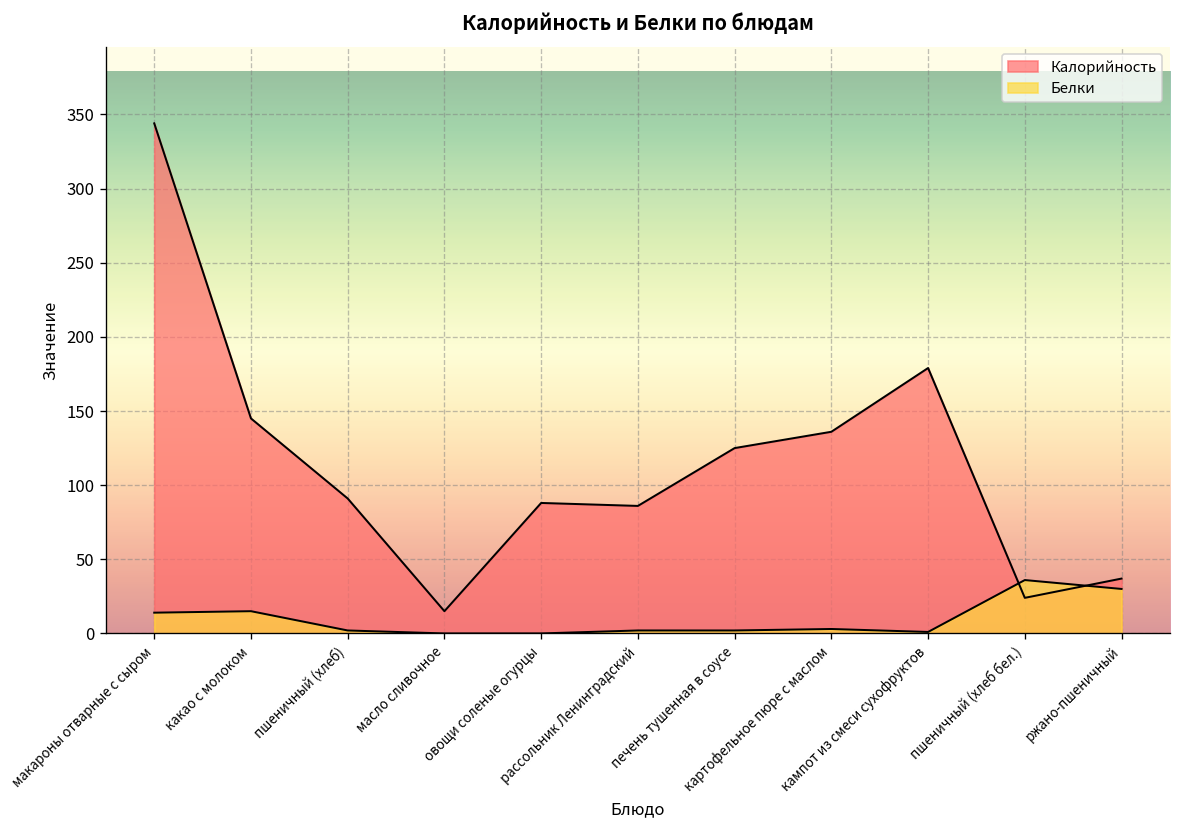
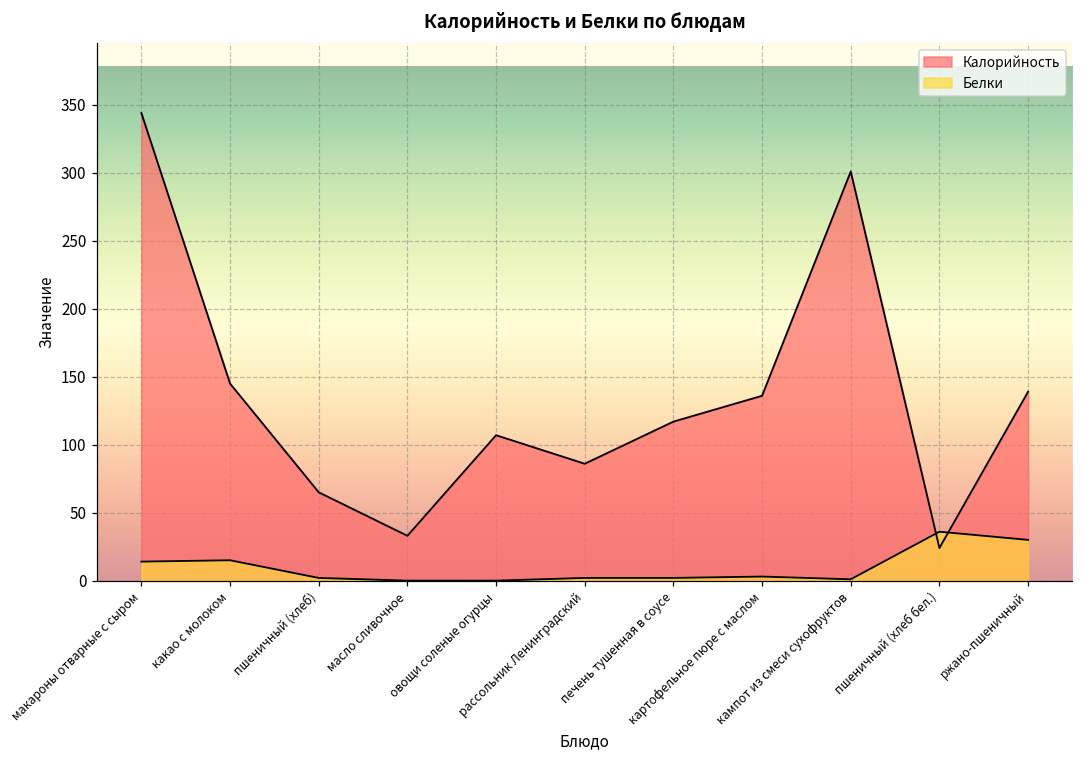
  {
    "Калорийность": {
      "макароны отварные с сыром": 344,
      "какао с молоком": 145,
-     "пшеничный (хлеб)": 91,
-     "масло сливочное": 15,
-     "овощи соленые огурцы": 88,
+     "пшеничный (хлеб)": 65,
+     "масло сливочное": 33,
+     "овощи соленые огурцы": 107,
      "рассольник Ленинградский": 86,
-     "печень тушенная в соусе": 125,
+     "печень тушенная в соусе": 117,
      "картофельное пюре с маслом": 136,
-     "кампот из смеси сухофруктов": 179,
+     "кампот из смеси сухофруктов": 301,
      "пшеничный (хлеб бел.)": 24,
-     "ржано-пшеничный": 37
+     "ржано-пшеничный": 139
    },
    "Белки": {
      "макароны отварные с сыром": 14,
      "какао с молоком": 15,
      "пшеничный (хлеб)": 2,
      "масло сливочное": 0,
      "овощи соленые огурцы": 0,
      "рассольник Ленинградский": 2,
      "печень тушенная в соусе": 2,
      "картофельное пюре с маслом": 3,
      "кампот из смеси сухофруктов": 1,
      "пшеничный (хлеб бел.)": 36,
      "ржано-пшеничный": 30
    }
  }
